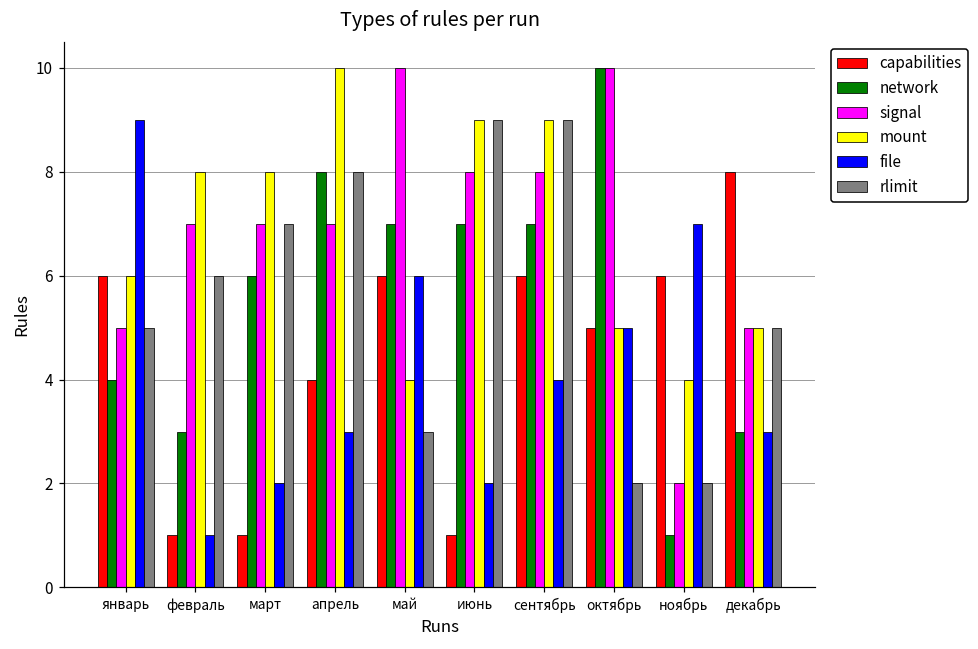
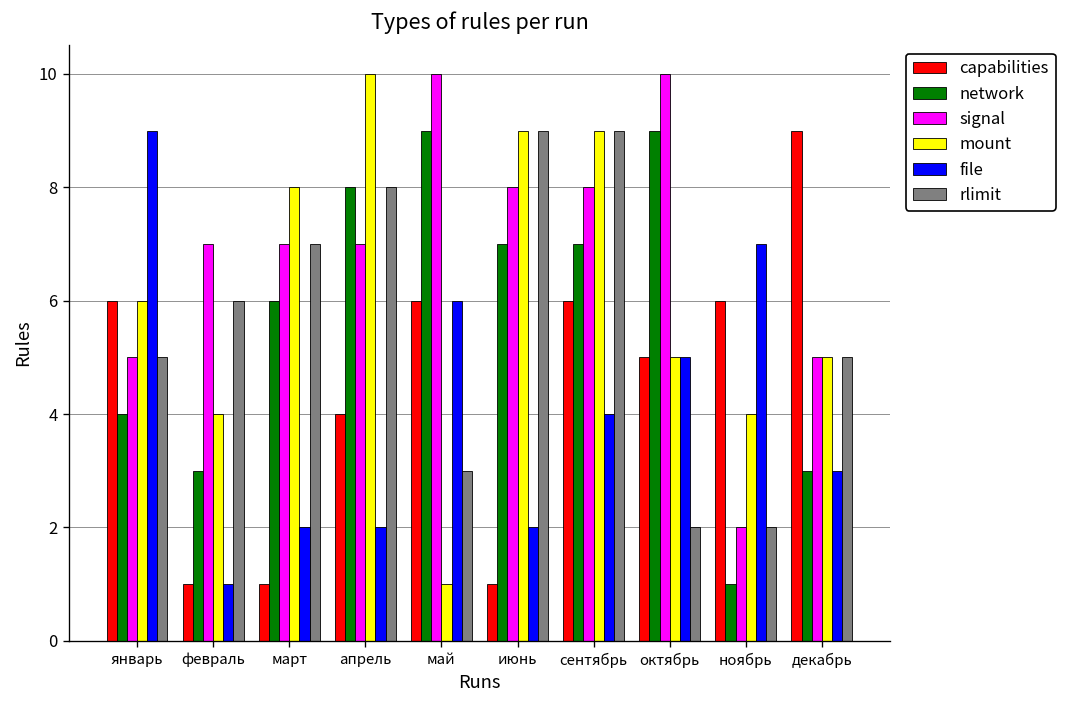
  {
    "capabilities": {
      "январь": 6,
      "февраль": 1,
      "март": 1,
      "апрель": 4,
      "май": 6,
      "июнь": 1,
      "сентябрь": 6,
      "октябрь": 5,
      "ноябрь": 6,
-     "декабрь": 8
+     "декабрь": 9
    },
    "network": {
      "январь": 4,
      "февраль": 3,
      "март": 6,
      "апрель": 8,
-     "май": 7,
+     "май": 9,
      "июнь": 7,
      "сентябрь": 7,
-     "октябрь": 10,
+     "октябрь": 9,
      "ноябрь": 1,
      "декабрь": 3
    },
    "signal": {
      "январь": 5,
      "февраль": 7,
      "март": 7,
      "апрель": 7,
      "май": 10,
      "июнь": 8,
      "сентябрь": 8,
      "октябрь": 10,
      "ноябрь": 2,
      "декабрь": 5
    },
    "mount": {
      "январь": 6,
-     "февраль": 8,
+     "февраль": 4,
      "март": 8,
      "апрель": 10,
-     "май": 4,
+     "май": 1,
      "июнь": 9,
      "сентябрь": 9,
      "октябрь": 5,
      "ноябрь": 4,
      "декабрь": 5
    },
    "file": {
      "январь": 9,
      "февраль": 1,
      "март": 2,
-     "апрель": 3,
+     "апрель": 2,
      "май": 6,
      "июнь": 2,
      "сентябрь": 4,
      "октябрь": 5,
      "ноябрь": 7,
      "декабрь": 3
    },
    "rlimit": {
      "январь": 5,
      "февраль": 6,
      "март": 7,
      "апрель": 8,
      "май": 3,
      "июнь": 9,
      "сентябрь": 9,
      "октябрь": 2,
      "ноябрь": 2,
      "декабрь": 5
    }
  }
